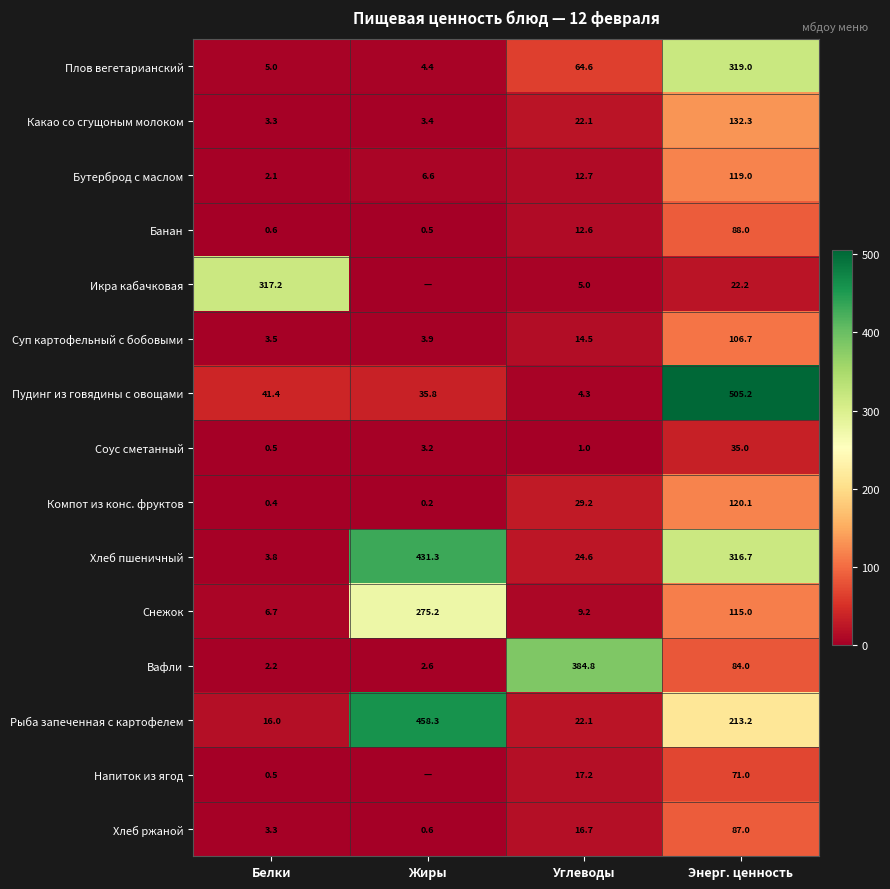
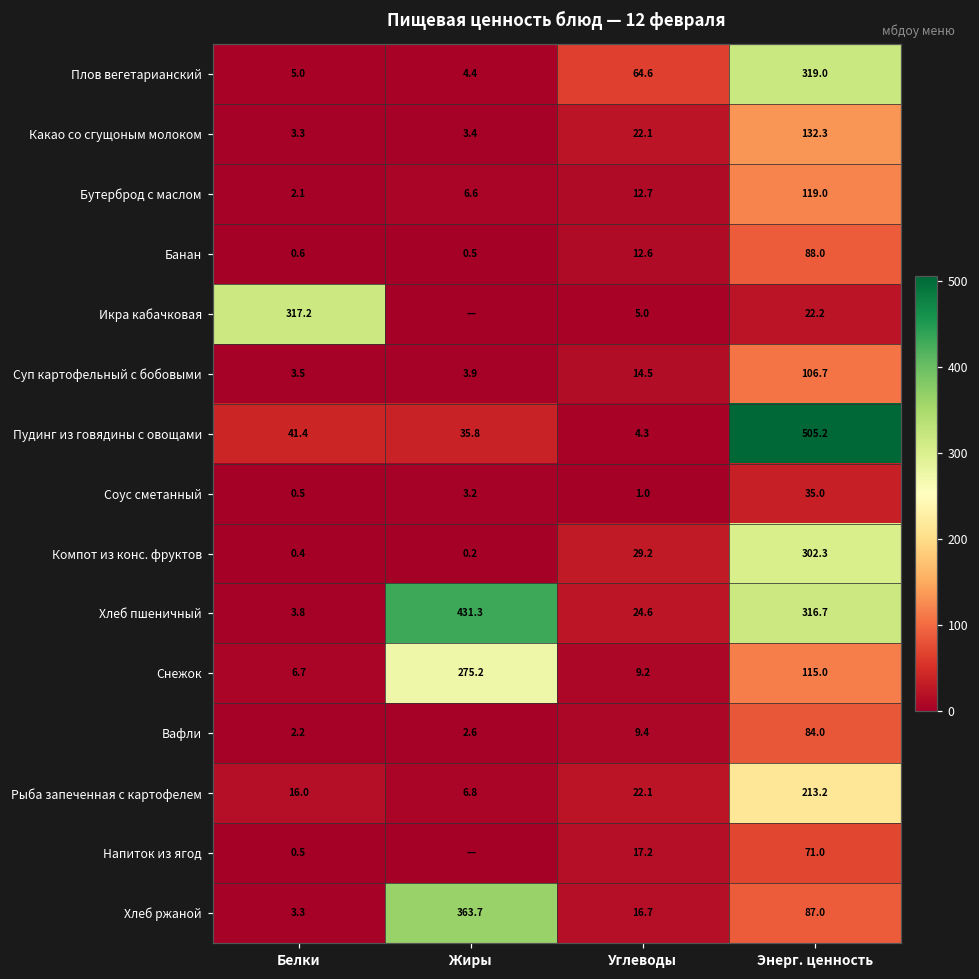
  {
    "Плов вегетарианский": {
      "Белки": 5.0,
      "Жиры": 4.4,
      "Углеводы": 64.6,
      "Энерг. ценность": 319.0
    },
    "Какао со сгущоным молоком": {
      "Белки": 3.3,
      "Жиры": 3.4,
      "Углеводы": 22.1,
      "Энерг. ценность": 132.3
    },
    "Бутерброд с маслом": {
      "Белки": 2.1,
      "Жиры": 6.6,
      "Углеводы": 12.7,
      "Энерг. ценность": 119.0
    },
    "Банан": {
      "Белки": 0.6,
      "Жиры": 0.5,
      "Углеводы": 12.6,
      "Энерг. ценность": 88.0
    },
    "Икра кабачковая": {
      "Белки": 317.2,
      "Углеводы": 5.0,
      "Энерг. ценность": 22.2
    },
    "Суп картофельный с бобовыми": {
      "Белки": 3.5,
      "Жиры": 3.9,
      "Углеводы": 14.5,
      "Энерг. ценность": 106.7
    },
    "Пудинг из говядины с овощами": {
      "Белки": 41.4,
      "Жиры": 35.8,
      "Углеводы": 4.3,
      "Энерг. ценность": 505.2
    },
    "Соус сметанный": {
      "Белки": 0.5,
      "Жиры": 3.2,
      "Углеводы": 1.0,
      "Энерг. ценность": 35.0
    },
    "Компот из конс. фруктов": {
      "Белки": 0.4,
      "Жиры": 0.2,
      "Углеводы": 29.2,
-     "Энерг. ценность": 120.1
+     "Энерг. ценность": 302.3
    },
    "Хлеб пшеничный": {
      "Белки": 3.8,
      "Жиры": 431.3,
      "Углеводы": 24.6,
      "Энерг. ценность": 316.7
    },
    "Снежок": {
      "Белки": 6.7,
      "Жиры": 275.2,
      "Углеводы": 9.2,
      "Энерг. ценность": 115.0
    },
    "Вафли": {
      "Белки": 2.2,
      "Жиры": 2.6,
-     "Углеводы": 384.8,
+     "Углеводы": 9.4,
      "Энерг. ценность": 84.0
    },
    "Рыба запеченная с картофелем": {
      "Белки": 16.0,
-     "Жиры": 458.3,
+     "Жиры": 6.8,
      "Углеводы": 22.1,
      "Энерг. ценность": 213.2
    },
    "Напиток из ягод": {
      "Белки": 0.5,
      "Углеводы": 17.2,
      "Энерг. ценность": 71.0
    },
    "Хлеб ржаной": {
      "Белки": 3.3,
-     "Жиры": 0.6,
+     "Жиры": 363.7,
      "Углеводы": 16.7,
      "Энерг. ценность": 87.0
    }
  }
